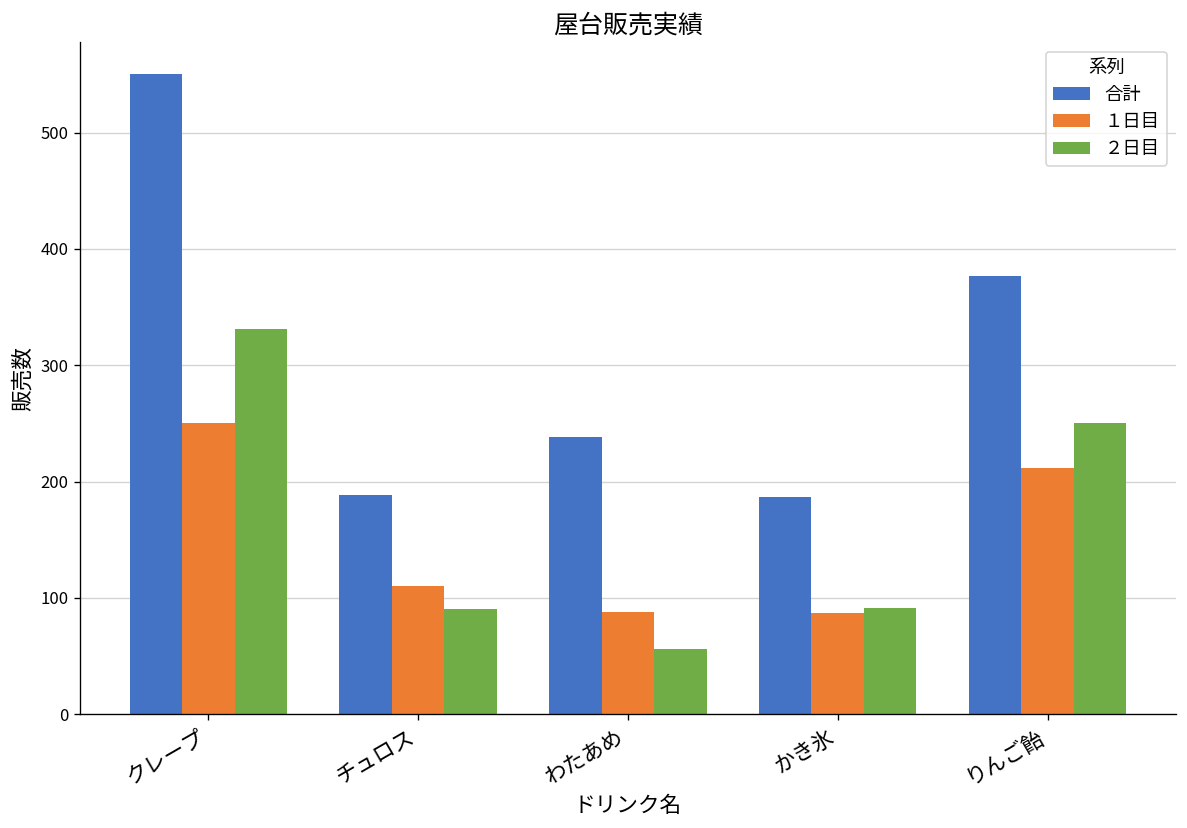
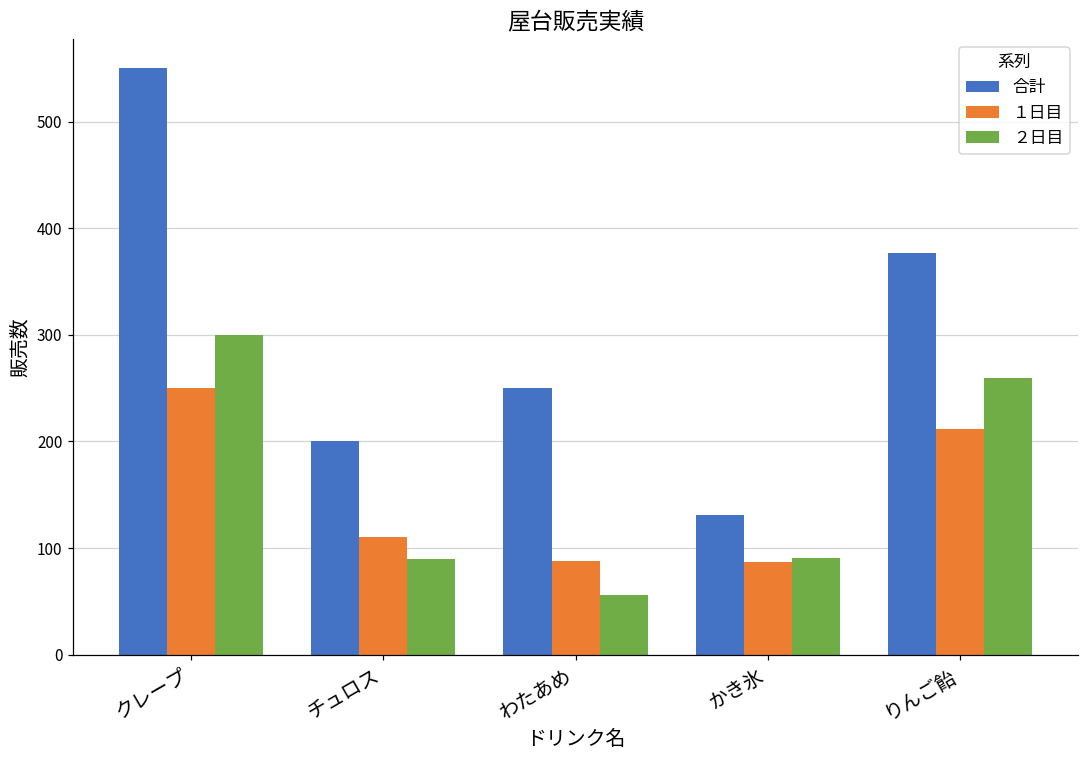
  {
    "合計": {
      "クレープ": 550,
-     "チュロス": 190,
-     "わたあめ": 240,
-     "かき氷": 190,
+     "チュロス": 200,
+     "わたあめ": 250,
+     "かき氷": 130,
      "りんご飴": 380
    },
    "１日目": {
      "クレープ": 250,
      "チュロス": 110,
      "わたあめ": 90,
      "かき氷": 90,
      "りんご飴": 210
    },
    "２日目": {
-     "クレープ": 330,
+     "クレープ": 300,
      "チュロス": 90,
      "わたあめ": 60,
      "かき氷": 90,
-     "りんご飴": 250
+     "りんご飴": 260
    }
  }
